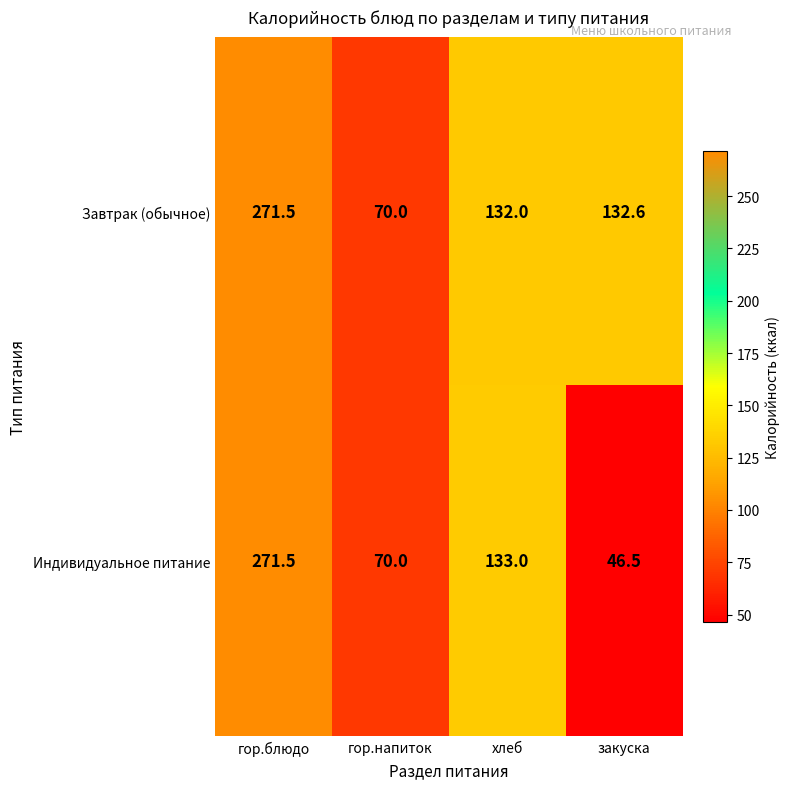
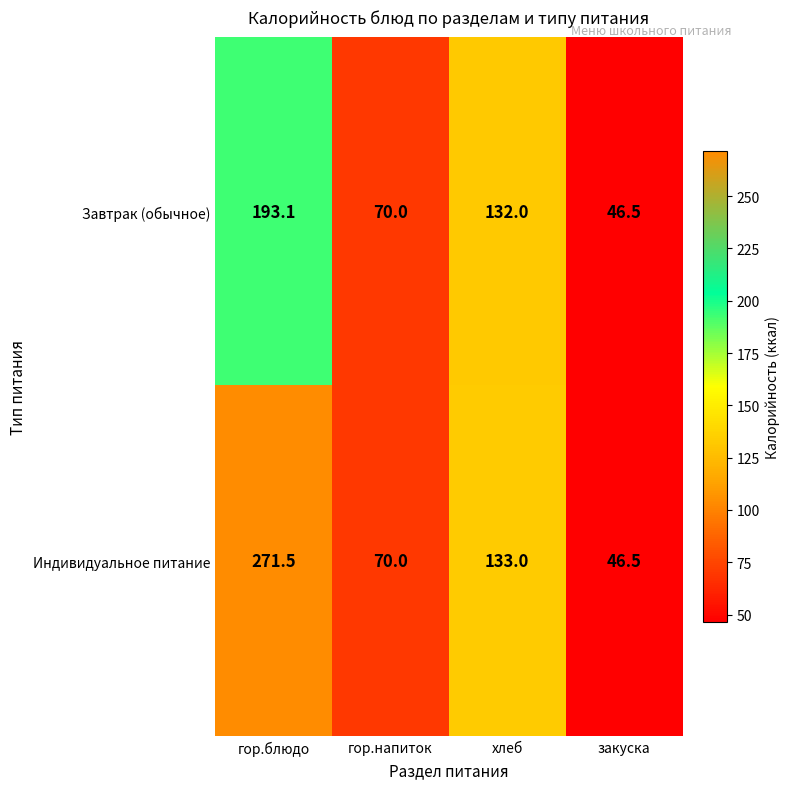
  {
    "Завтрак (обычное)": {
-     "гор.блюдо": 271.5,
+     "гор.блюдо": 193.1,
      "гор.напиток": 70.0,
      "хлеб": 132.0,
-     "закуска": 132.6
+     "закуска": 46.5
    },
    "Индивидуальное питание": {
      "гор.блюдо": 271.5,
      "гор.напиток": 70.0,
      "хлеб": 133.0,
      "закуска": 46.5
    }
  }
